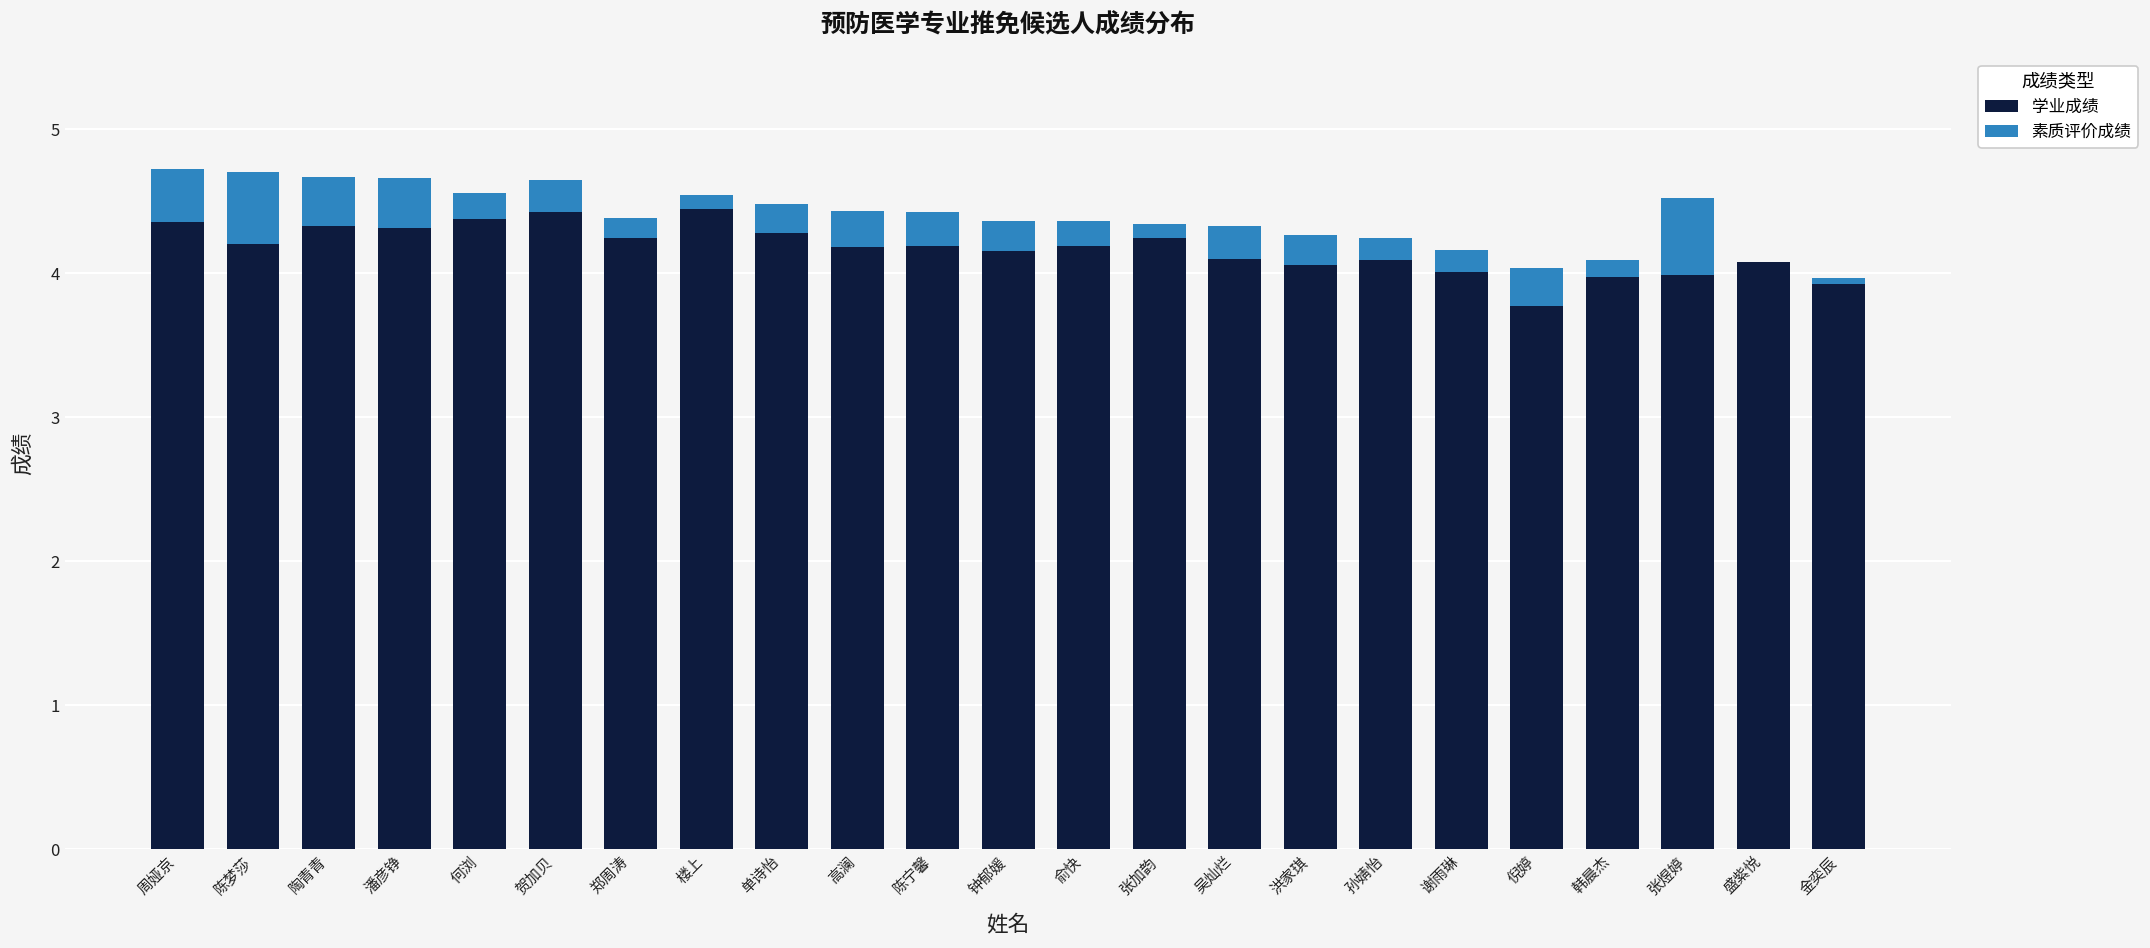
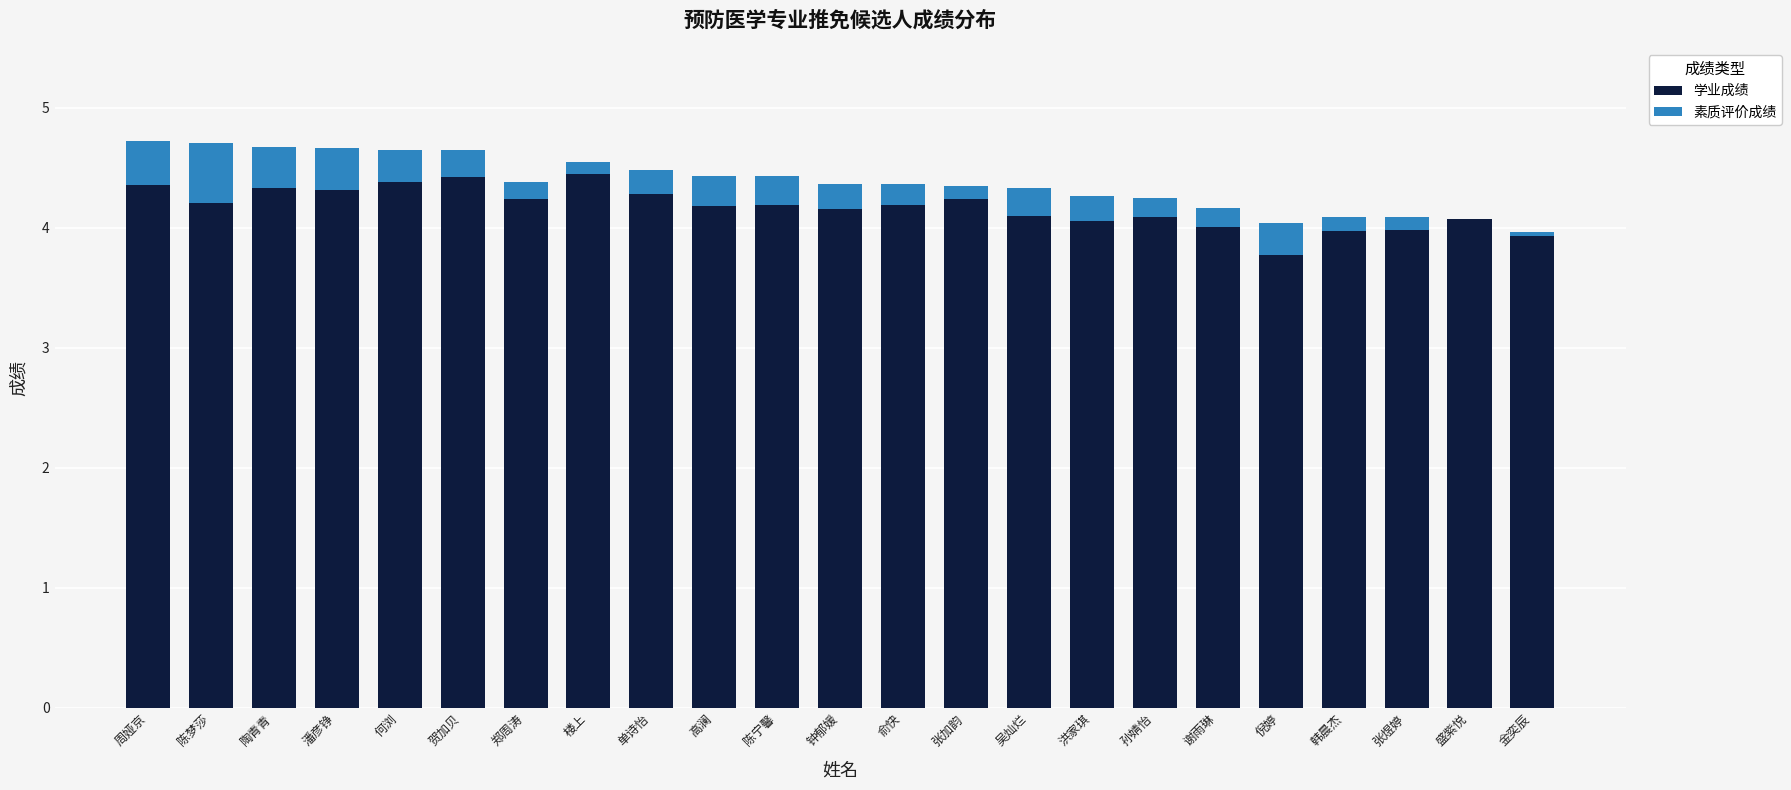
  {
    "学业成绩": {
      "周娅京": 4.36,
      "陈梦莎": 4.21,
      "陶青青": 4.33,
      "潘彦铮": 4.31,
      "何浏": 4.38,
      "贺加贝": 4.43,
      "郑周涛": 4.24,
      "楼上": 4.45,
      "单诗怡": 4.28,
      "高澜": 4.18,
      "陈宁馨": 4.19,
      "钟郁媛": 4.16,
      "俞快": 4.19,
      "张加韵": 4.24,
      "吴灿烂": 4.10,
      "洪家琪": 4.06,
      "孙婧怡": 4.09,
      "谢雨琳": 4.01,
      "倪婷": 3.78,
      "韩晨杰": 3.97,
      "张煜婷": 3.99,
      "盛紫悦": 4.08,
      "金奕辰": 3.93
    },
    "素质评价成绩": {
      "周娅京": 0.36,
      "陈梦莎": 0.50,
      "陶青青": 0.34,
      "潘彦铮": 0.35,
-     "何浏": 0.18,
+     "何浏": 0.27,
      "贺加贝": 0.22,
      "郑周涛": 0.14,
      "楼上": 0.10,
      "单诗怡": 0.20,
      "高澜": 0.25,
      "陈宁馨": 0.24,
      "钟郁媛": 0.21,
      "俞快": 0.17,
      "张加韵": 0.10,
      "吴灿烂": 0.23,
      "洪家琪": 0.21,
      "孙婧怡": 0.16,
      "谢雨琳": 0.15,
      "倪婷": 0.26,
      "韩晨杰": 0.12,
-     "张煜婷": 0.54,
+     "张煜婷": 0.10,
      "盛紫悦": 0.00,
      "金奕辰": 0.04
    }
  }
